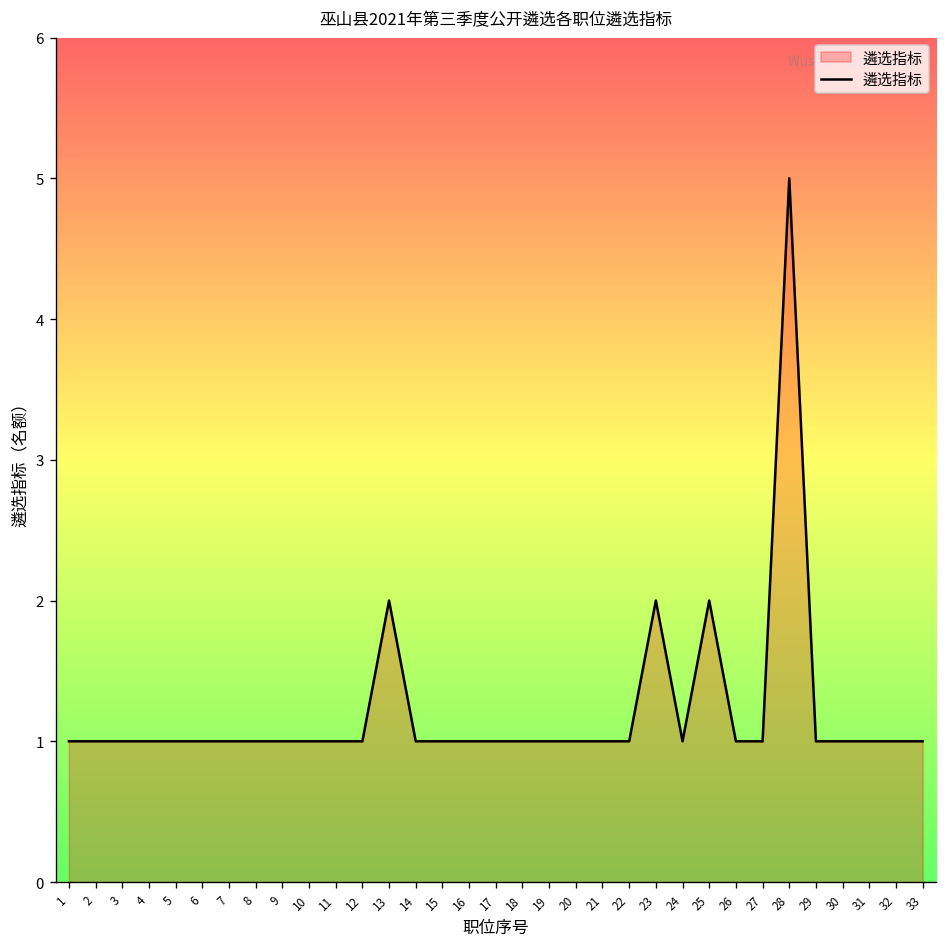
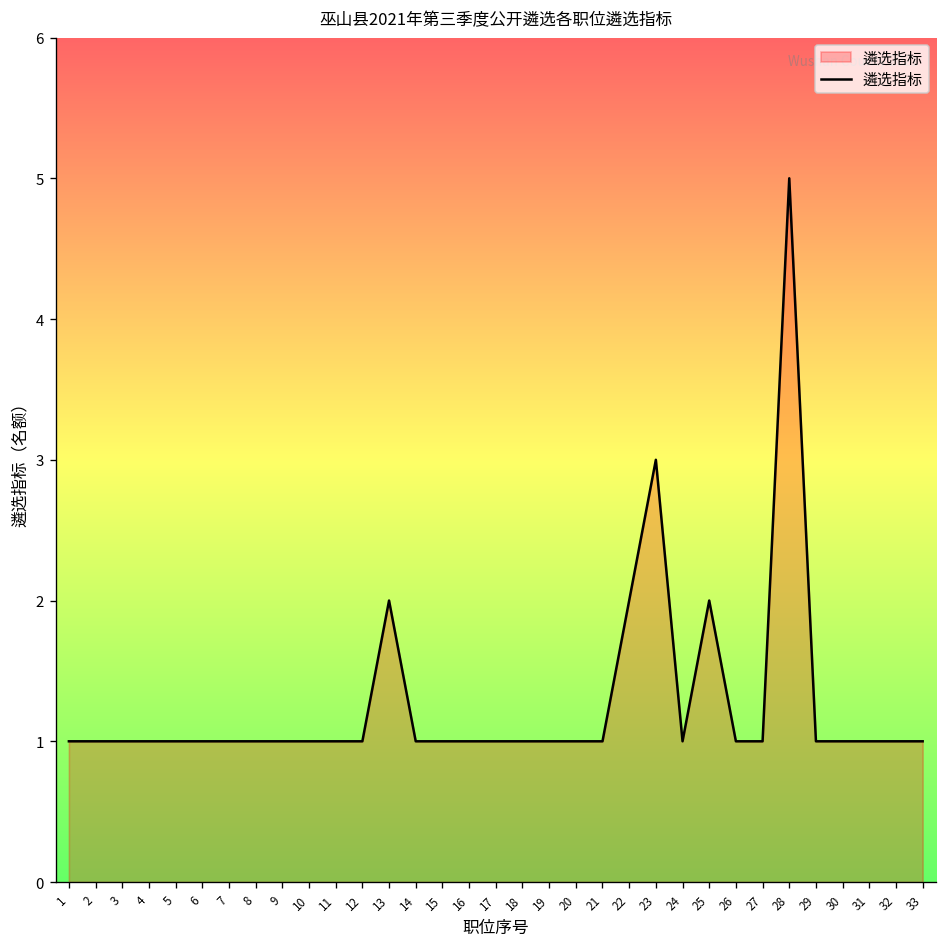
  {
    "1": 1,
    "2": 1,
    "3": 1,
    "4": 1,
    "5": 1,
    "6": 1,
    "7": 1,
    "8": 1,
    "9": 1,
    "10": 1,
    "11": 1,
    "12": 1,
    "13": 2,
    "14": 1,
    "15": 1,
    "16": 1,
    "17": 1,
    "18": 1,
    "19": 1,
    "20": 1,
    "21": 1,
-   "22": 1,
-   "23": 2,
+   "22": 2,
+   "23": 3,
    "24": 1,
    "25": 2,
    "26": 1,
    "27": 1,
    "28": 5,
    "29": 1,
    "30": 1,
    "31": 1,
    "32": 1,
    "33": 1
  }
